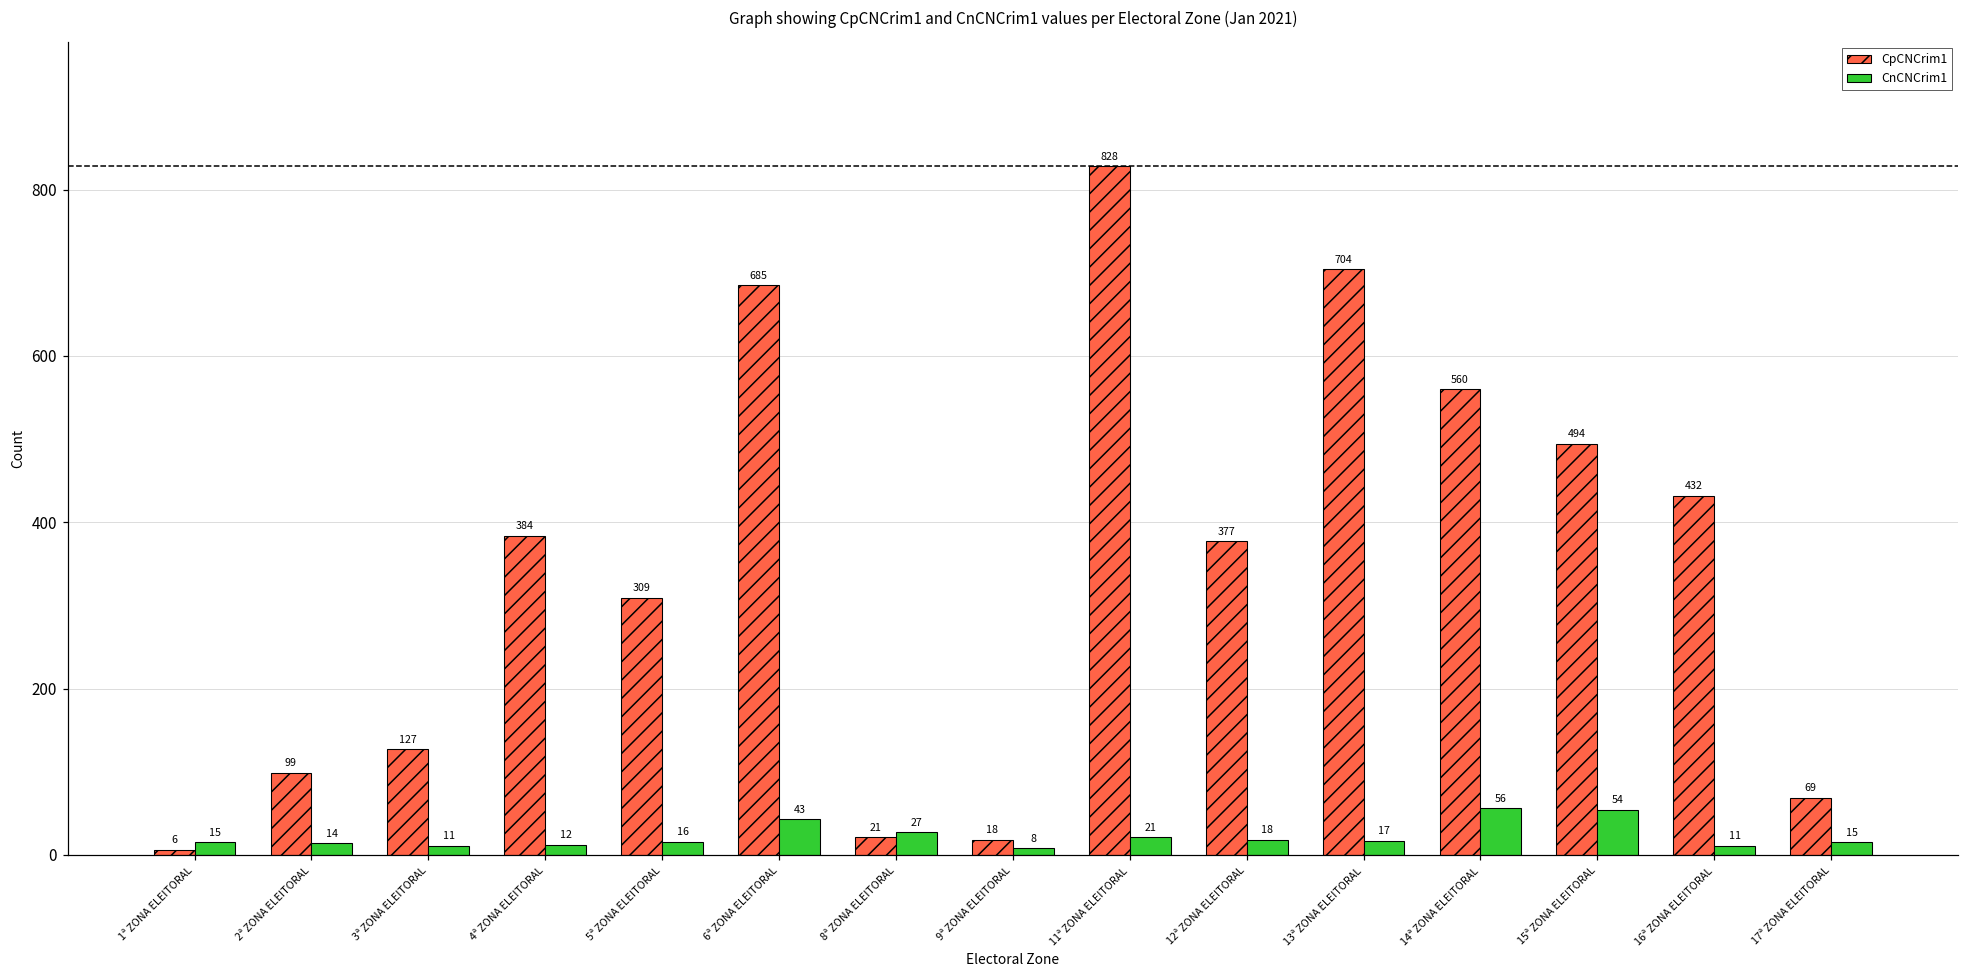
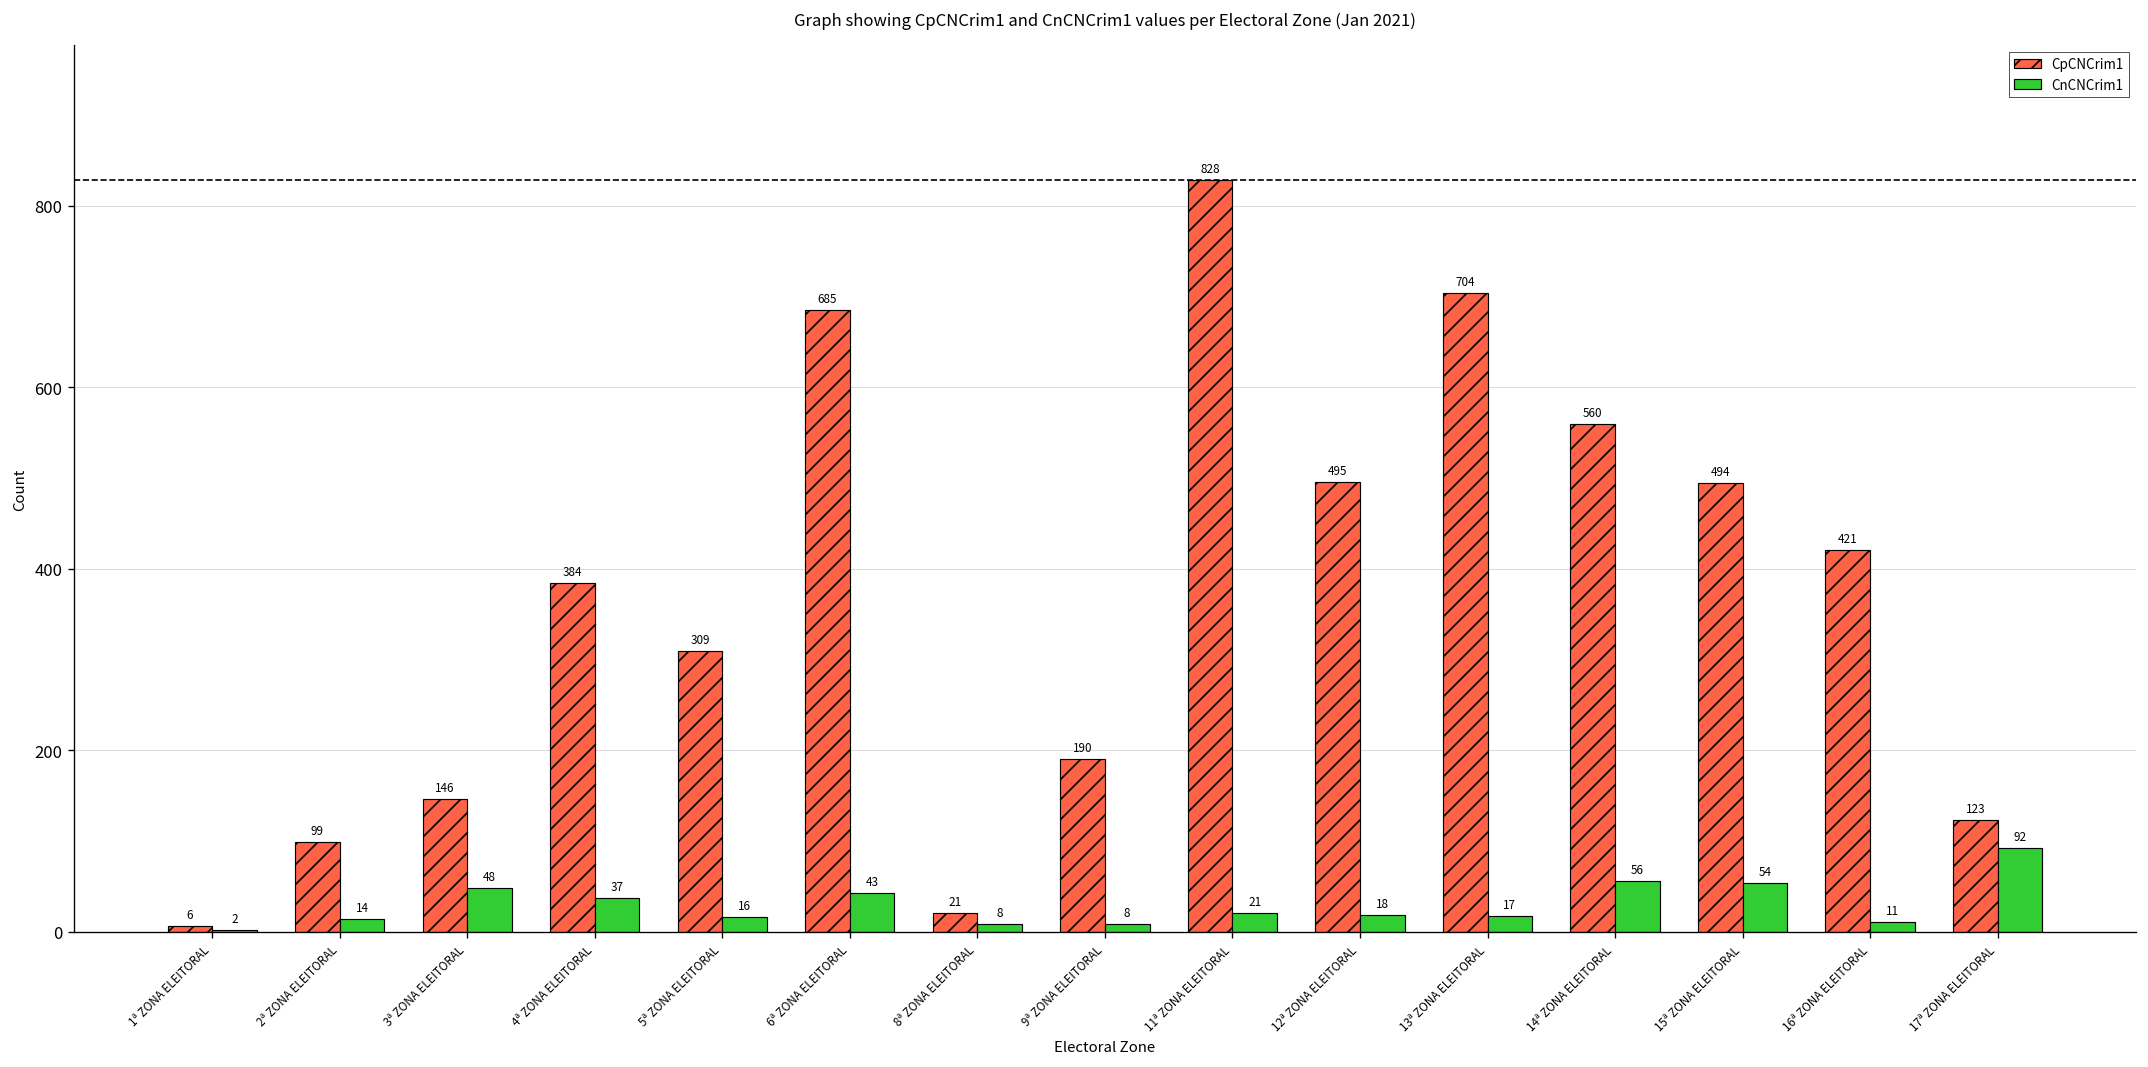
  {
    "CpCNCrim1": {
      "1ª ZONA ELEITORAL": 6,
      "2ª ZONA ELEITORAL": 99,
-     "3ª ZONA ELEITORAL": 127,
+     "3ª ZONA ELEITORAL": 146,
      "4ª ZONA ELEITORAL": 384,
      "5ª ZONA ELEITORAL": 309,
      "6ª ZONA ELEITORAL": 685,
      "8ª ZONA ELEITORAL": 21,
-     "9ª ZONA ELEITORAL": 18,
+     "9ª ZONA ELEITORAL": 190,
      "11ª ZONA ELEITORAL": 828,
-     "12ª ZONA ELEITORAL": 377,
+     "12ª ZONA ELEITORAL": 495,
      "13ª ZONA ELEITORAL": 704,
      "14ª ZONA ELEITORAL": 560,
      "15ª ZONA ELEITORAL": 494,
-     "16ª ZONA ELEITORAL": 432,
-     "17ª ZONA ELEITORAL": 69
+     "16ª ZONA ELEITORAL": 421,
+     "17ª ZONA ELEITORAL": 123
    },
    "CnCNCrim1": {
-     "1ª ZONA ELEITORAL": 15,
+     "1ª ZONA ELEITORAL": 2,
      "2ª ZONA ELEITORAL": 14,
-     "3ª ZONA ELEITORAL": 11,
-     "4ª ZONA ELEITORAL": 12,
+     "3ª ZONA ELEITORAL": 48,
+     "4ª ZONA ELEITORAL": 37,
      "5ª ZONA ELEITORAL": 16,
      "6ª ZONA ELEITORAL": 43,
-     "8ª ZONA ELEITORAL": 27,
+     "8ª ZONA ELEITORAL": 8,
      "9ª ZONA ELEITORAL": 8,
      "11ª ZONA ELEITORAL": 21,
      "12ª ZONA ELEITORAL": 18,
      "13ª ZONA ELEITORAL": 17,
      "14ª ZONA ELEITORAL": 56,
      "15ª ZONA ELEITORAL": 54,
      "16ª ZONA ELEITORAL": 11,
-     "17ª ZONA ELEITORAL": 15
+     "17ª ZONA ELEITORAL": 92
    }
  }
